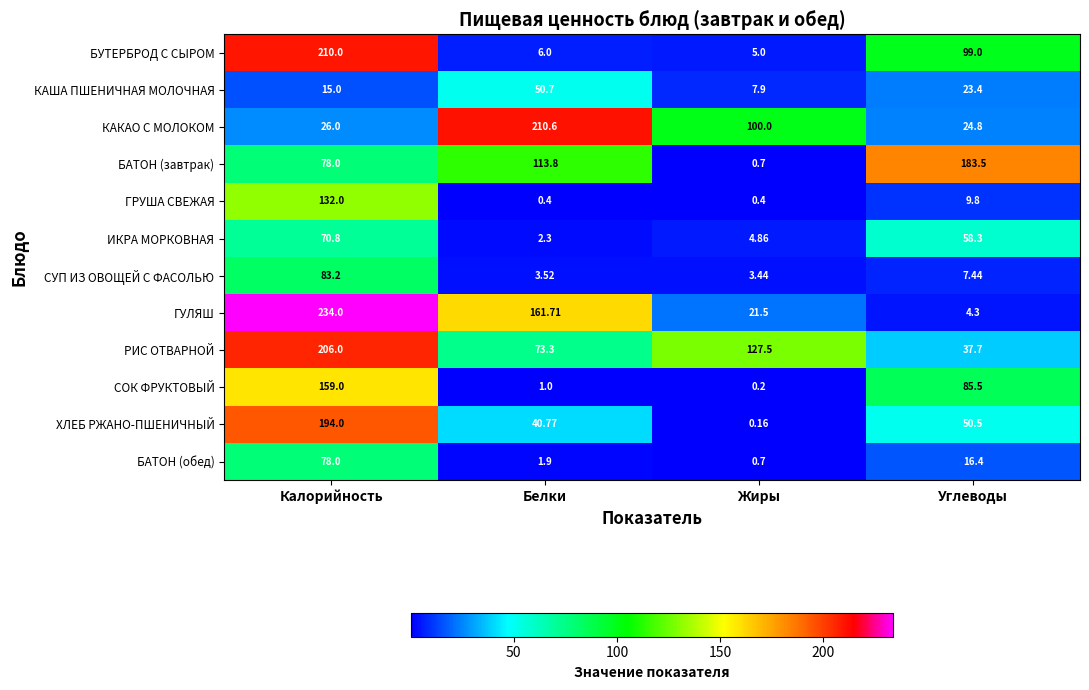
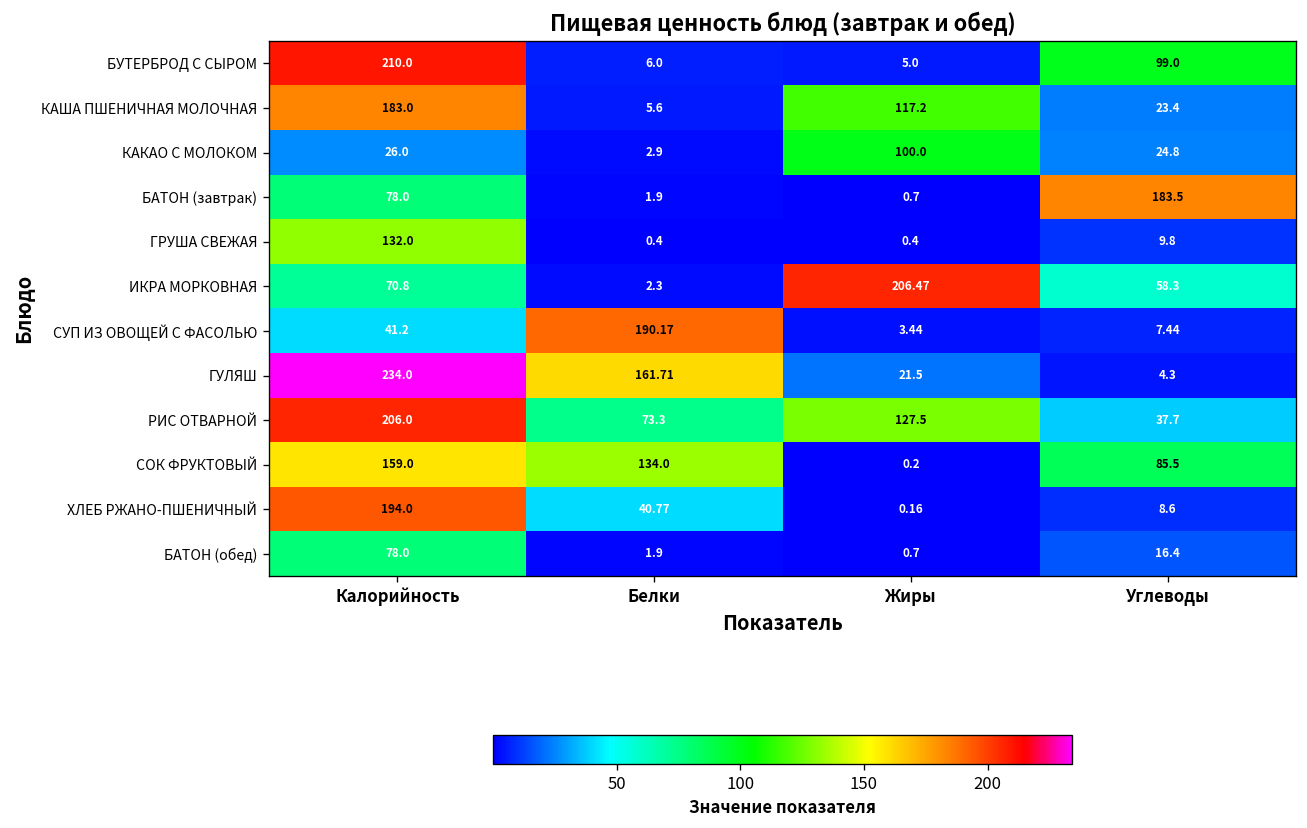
  {
    "БУТЕРБРОД С СЫРОМ": {
      "Калорийность": 210.0,
      "Белки": 6.0,
      "Жиры": 5.0,
      "Углеводы": 99.0
    },
    "КАША ПШЕНИЧНАЯ МОЛОЧНАЯ": {
-     "Калорийность": 15.0,
-     "Белки": 50.7,
-     "Жиры": 7.9,
+     "Калорийность": 183.0,
+     "Белки": 5.6,
+     "Жиры": 117.2,
      "Углеводы": 23.4
    },
    "КАКАО С МОЛОКОМ": {
      "Калорийность": 26.0,
-     "Белки": 210.6,
+     "Белки": 2.9,
      "Жиры": 100.0,
      "Углеводы": 24.8
    },
    "БАТОН (завтрак)": {
      "Калорийность": 78.0,
-     "Белки": 113.8,
+     "Белки": 1.9,
      "Жиры": 0.7,
      "Углеводы": 183.5
    },
    "ГРУША СВЕЖАЯ": {
      "Калорийность": 132.0,
      "Белки": 0.4,
      "Жиры": 0.4,
      "Углеводы": 9.8
    },
    "ИКРА МОРКОВНАЯ": {
      "Калорийность": 70.8,
      "Белки": 2.3,
-     "Жиры": 4.86,
+     "Жиры": 206.47,
      "Углеводы": 58.3
    },
    "СУП ИЗ ОВОЩЕЙ С ФАСОЛЬЮ": {
-     "Калорийность": 83.2,
-     "Белки": 3.52,
+     "Калорийность": 41.2,
+     "Белки": 190.17,
      "Жиры": 3.44,
      "Углеводы": 7.44
    },
    "ГУЛЯШ": {
      "Калорийность": 234.0,
      "Белки": 161.71,
      "Жиры": 21.5,
      "Углеводы": 4.3
    },
    "РИС ОТВАРНОЙ": {
      "Калорийность": 206.0,
      "Белки": 73.3,
      "Жиры": 127.5,
      "Углеводы": 37.7
    },
    "СОК ФРУКТОВЫЙ": {
      "Калорийность": 159.0,
-     "Белки": 1.0,
+     "Белки": 134.0,
      "Жиры": 0.2,
      "Углеводы": 85.5
    },
    "ХЛЕБ РЖАНО-ПШЕНИЧНЫЙ": {
      "Калорийность": 194.0,
      "Белки": 40.77,
      "Жиры": 0.16,
-     "Углеводы": 50.5
+     "Углеводы": 8.6
    },
    "БАТОН (обед)": {
      "Калорийность": 78.0,
      "Белки": 1.9,
      "Жиры": 0.7,
      "Углеводы": 16.4
    }
  }
